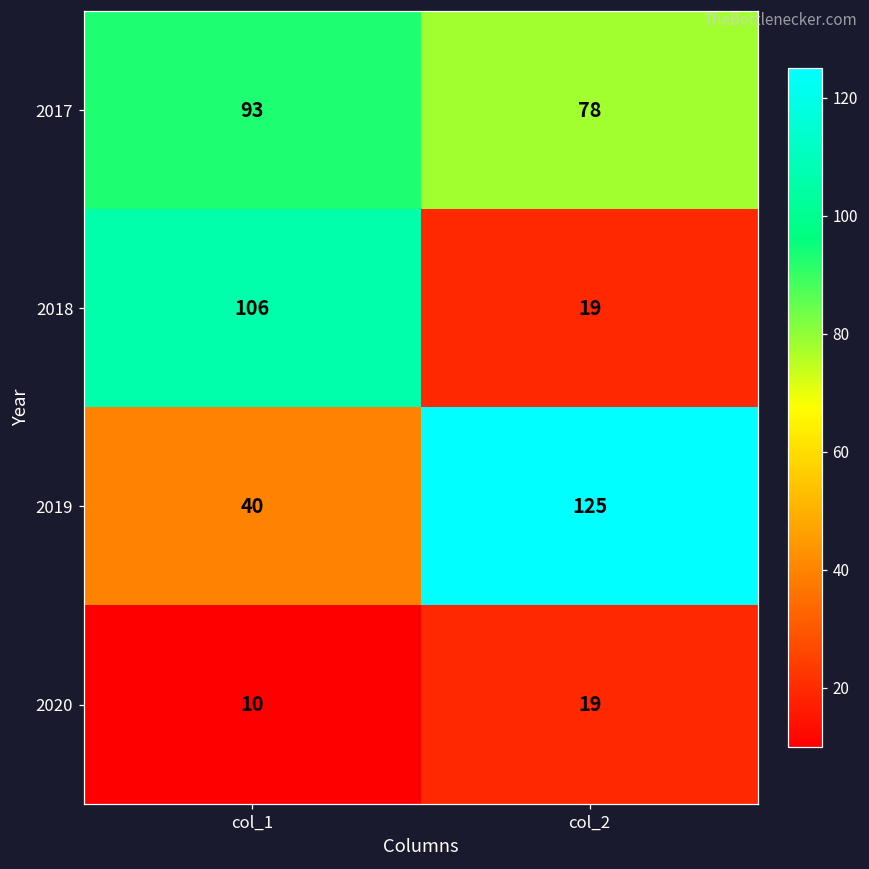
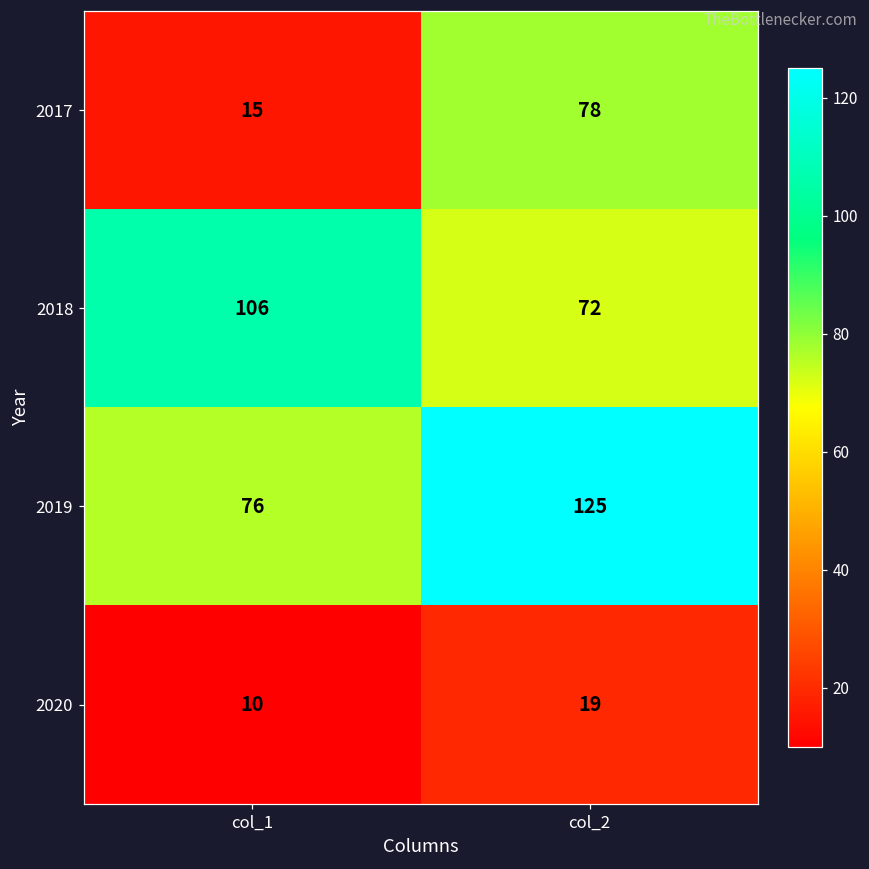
  {
    "2017": {
-     "col_1": 93,
+     "col_1": 15,
      "col_2": 78
    },
    "2018": {
      "col_1": 106,
-     "col_2": 19
+     "col_2": 72
    },
    "2019": {
-     "col_1": 40,
+     "col_1": 76,
      "col_2": 125
    },
    "2020": {
      "col_1": 10,
      "col_2": 19
    }
  }
